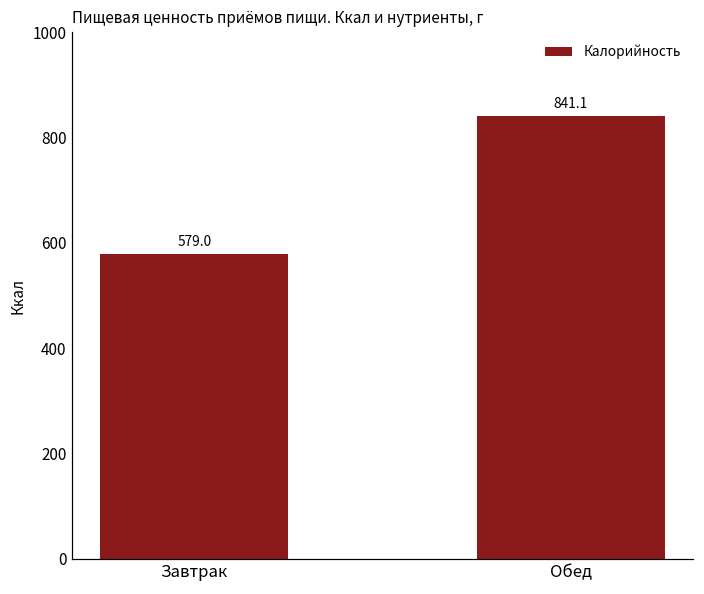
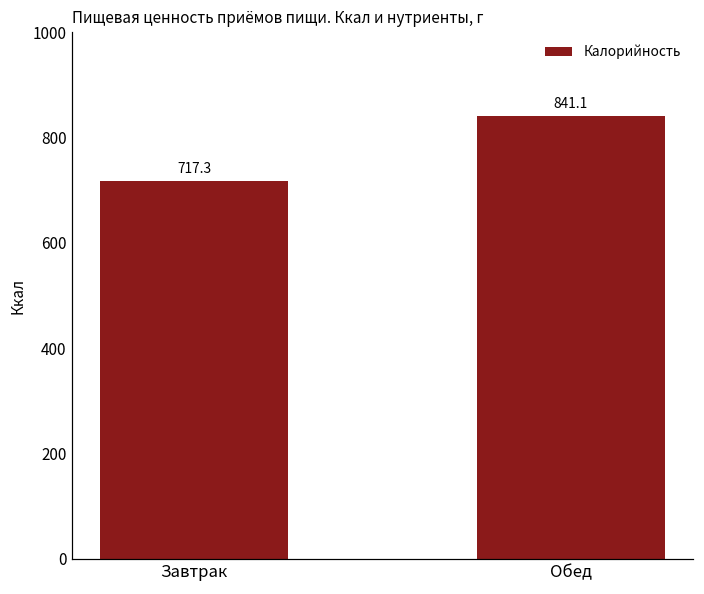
  {
-   "Завтрак": 579.0,
+   "Завтрак": 717.3,
    "Обед": 841.1
  }
